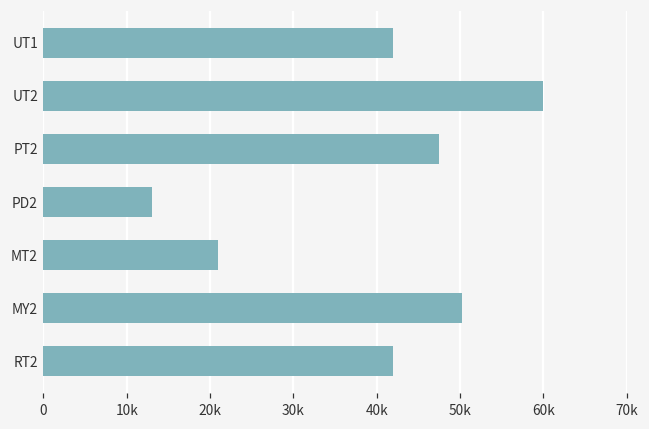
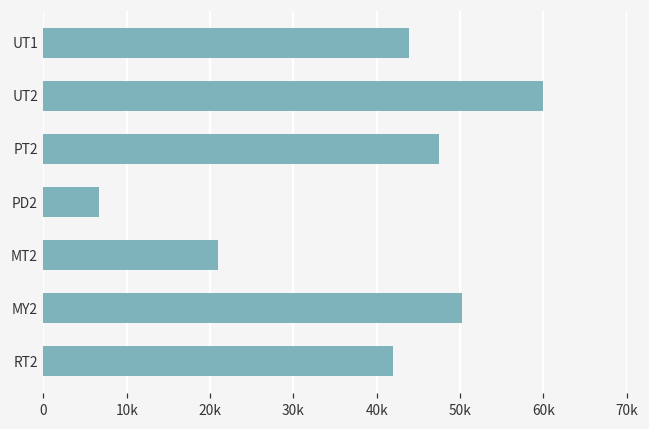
  {
-   "UT1": 42000,
+   "UT1": 44000,
    "UT2": 60000,
    "PT2": 47000,
-   "PD2": 13000,
+   "PD2": 7000,
    "MT2": 21000,
    "MY2": 50000,
    "RT2": 42000
  }
